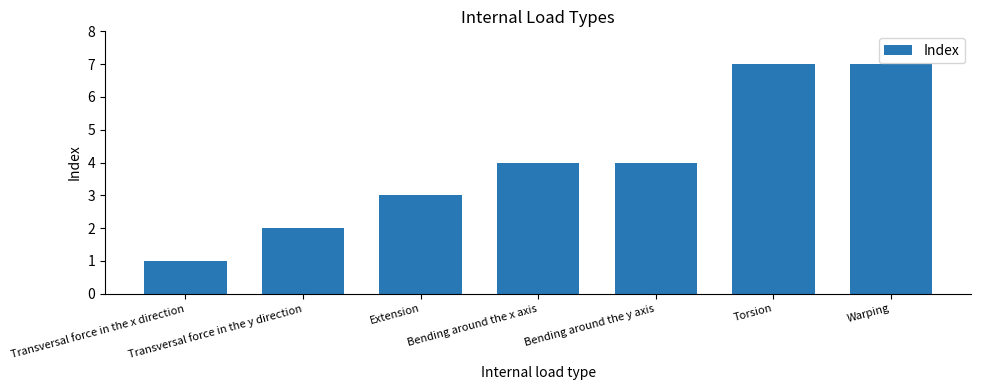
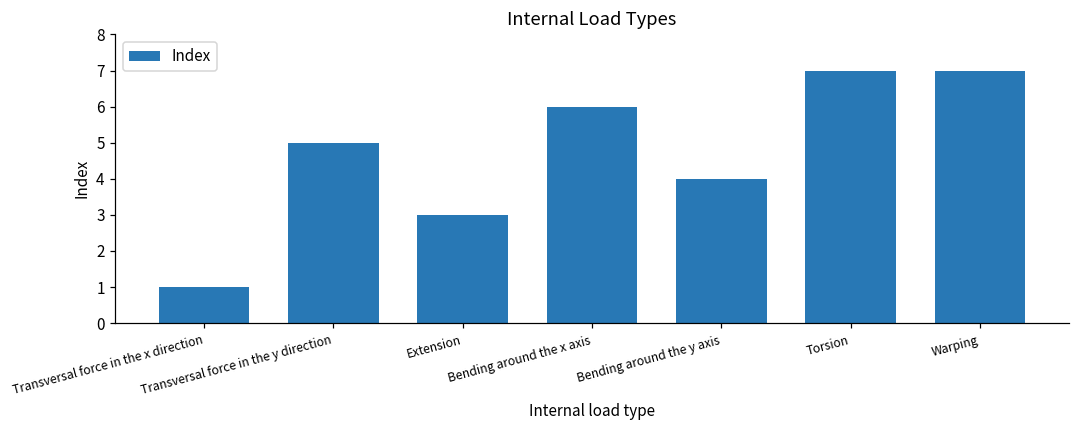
  {
    "Transversal force in the x direction": 1,
-   "Transversal force in the y direction": 2,
+   "Transversal force in the y direction": 5,
    "Extension": 3,
-   "Bending around the x axis": 4,
+   "Bending around the x axis": 6,
    "Bending around the y axis": 4,
    "Torsion": 7,
    "Warping": 7
  }
